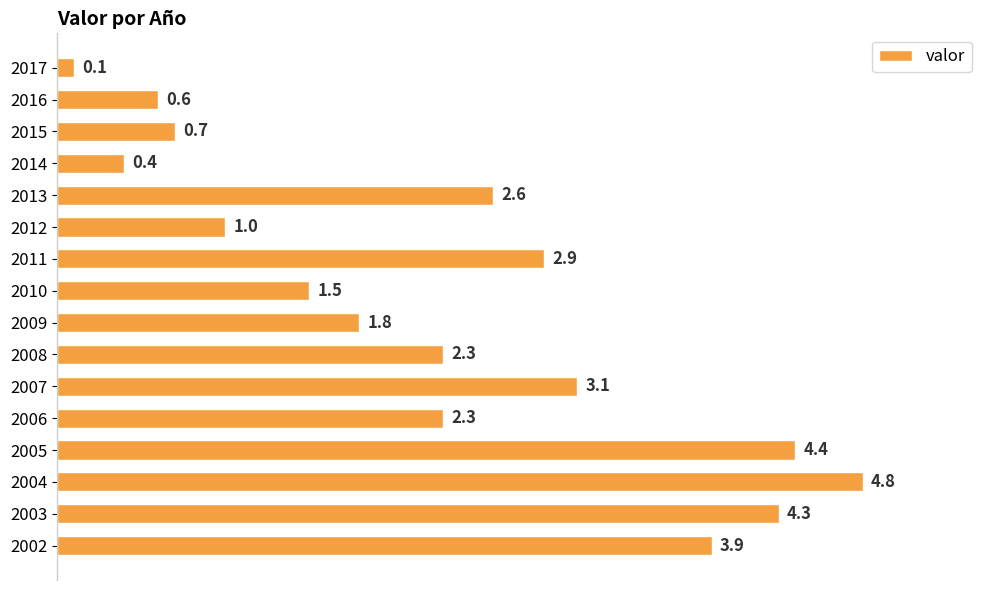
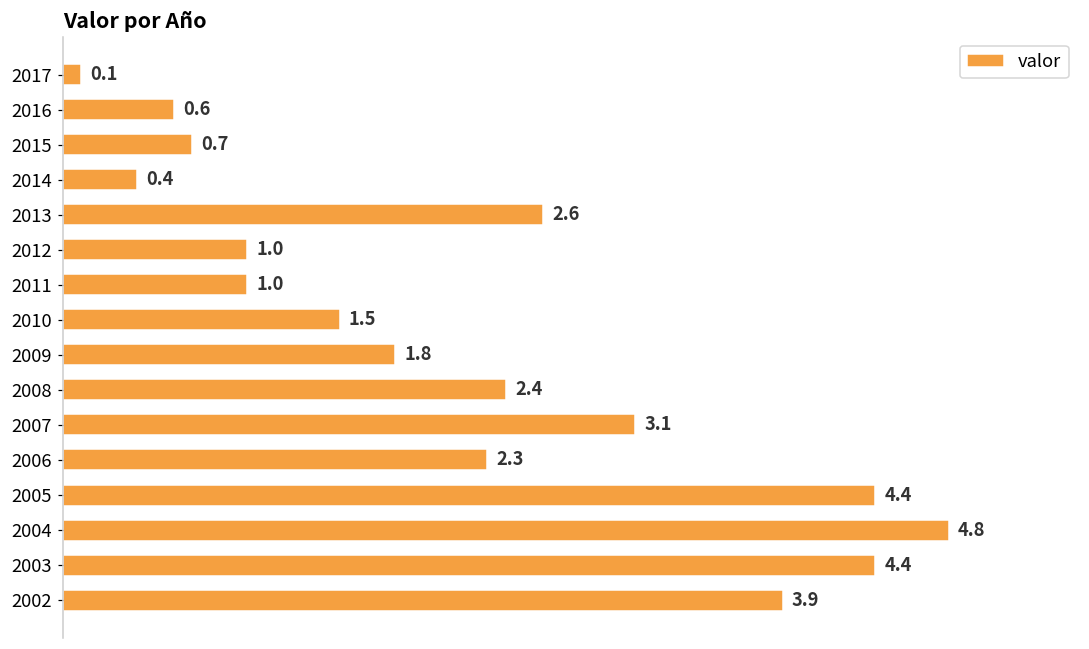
  {
    "2017": 0.1,
    "2016": 0.6,
    "2015": 0.7,
    "2014": 0.4,
    "2013": 2.6,
    "2012": 1.0,
-   "2011": 2.9,
+   "2011": 1.0,
    "2010": 1.5,
    "2009": 1.8,
-   "2008": 2.3,
+   "2008": 2.4,
    "2007": 3.1,
    "2006": 2.3,
    "2005": 4.4,
    "2004": 4.8,
-   "2003": 4.3,
+   "2003": 4.4,
    "2002": 3.9
  }
